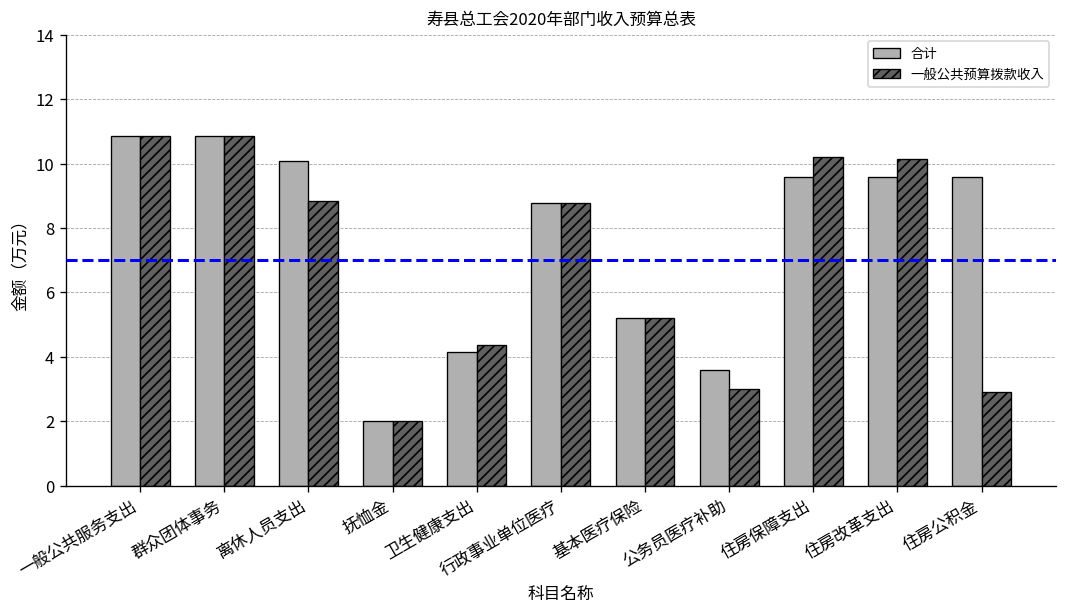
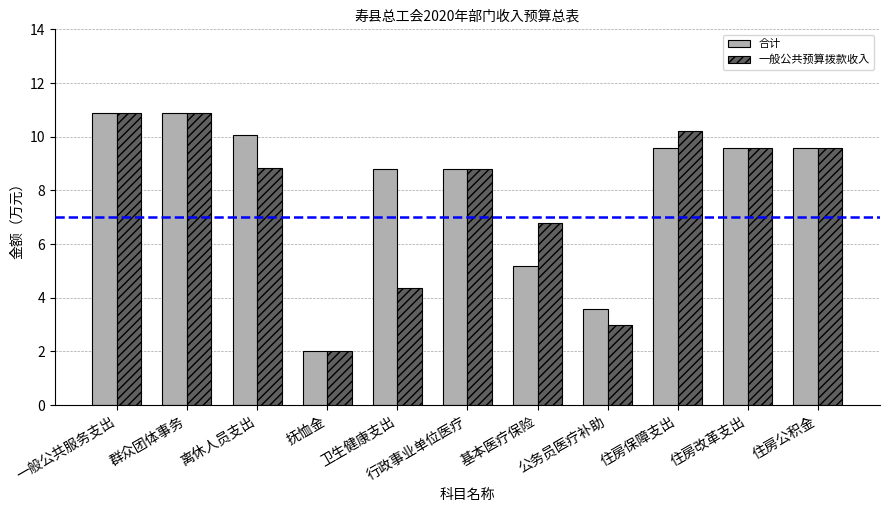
  {
    "合计": {
      "一般公共服务支出": 10.9,
      "群众团体事务": 10.9,
      "离休人员支出": 10.1,
      "抚恤金": 2.0,
-     "卫生健康支出": 4.2,
+     "卫生健康支出": 8.8,
      "行政事业单位医疗": 8.8,
      "基本医疗保险": 5.2,
      "公务员医疗补助": 3.6,
      "住房保障支出": 9.6,
      "住房改革支出": 9.6,
      "住房公积金": 9.6
    },
    "一般公共预算拨款收入": {
      "一般公共服务支出": 10.9,
      "群众团体事务": 10.9,
      "离休人员支出": 8.9,
      "抚恤金": 2.0,
      "卫生健康支出": 4.4,
      "行政事业单位医疗": 8.8,
-     "基本医疗保险": 5.2,
+     "基本医疗保险": 6.8,
      "公务员医疗补助": 3.0,
      "住房保障支出": 10.2,
-     "住房改革支出": 10.2,
-     "住房公积金": 2.9
+     "住房改革支出": 9.6,
+     "住房公积金": 9.6
    }
  }
